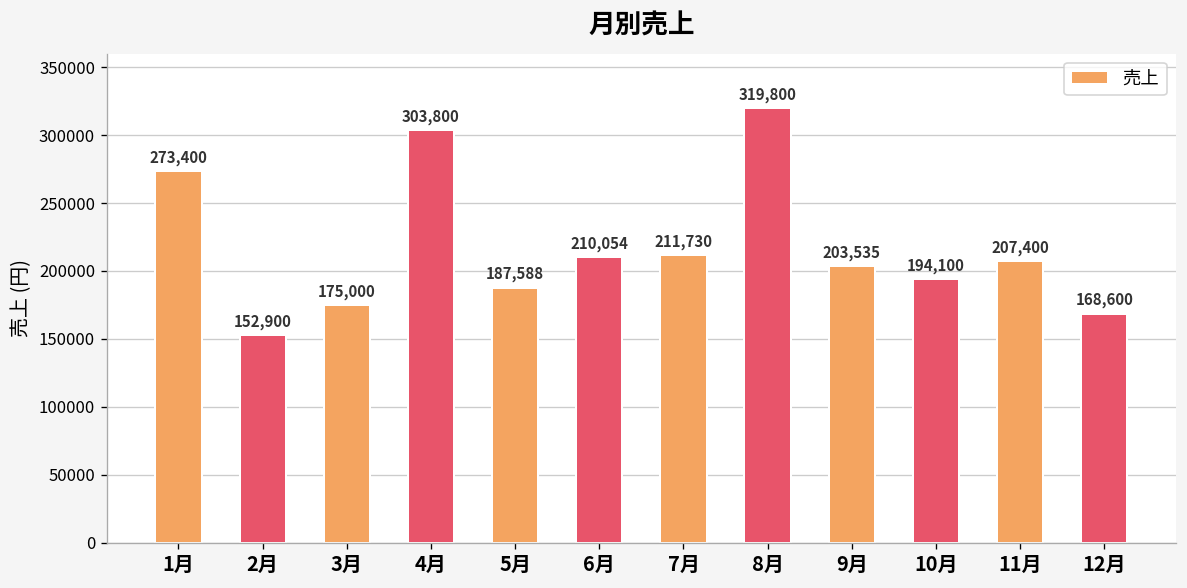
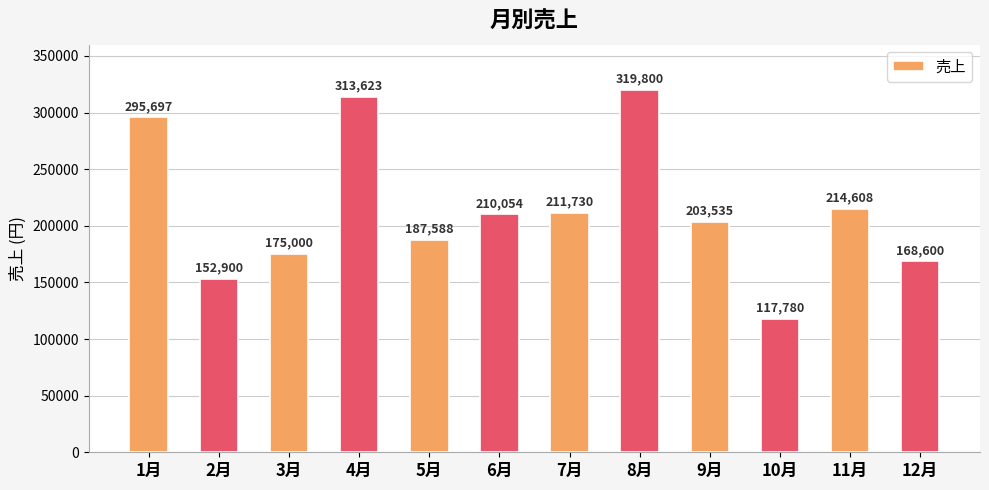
  {
-   "1月": "273,400",
+   "1月": "295,697",
    "2月": "152,900",
    "3月": "175,000",
-   "4月": "303,800",
+   "4月": "313,623",
    "5月": "187,588",
    "6月": "210,054",
    "7月": "211,730",
    "8月": "319,800",
    "9月": "203,535",
-   "10月": "194,100",
-   "11月": "207,400",
+   "10月": "117,780",
+   "11月": "214,608",
    "12月": "168,600"
  }
